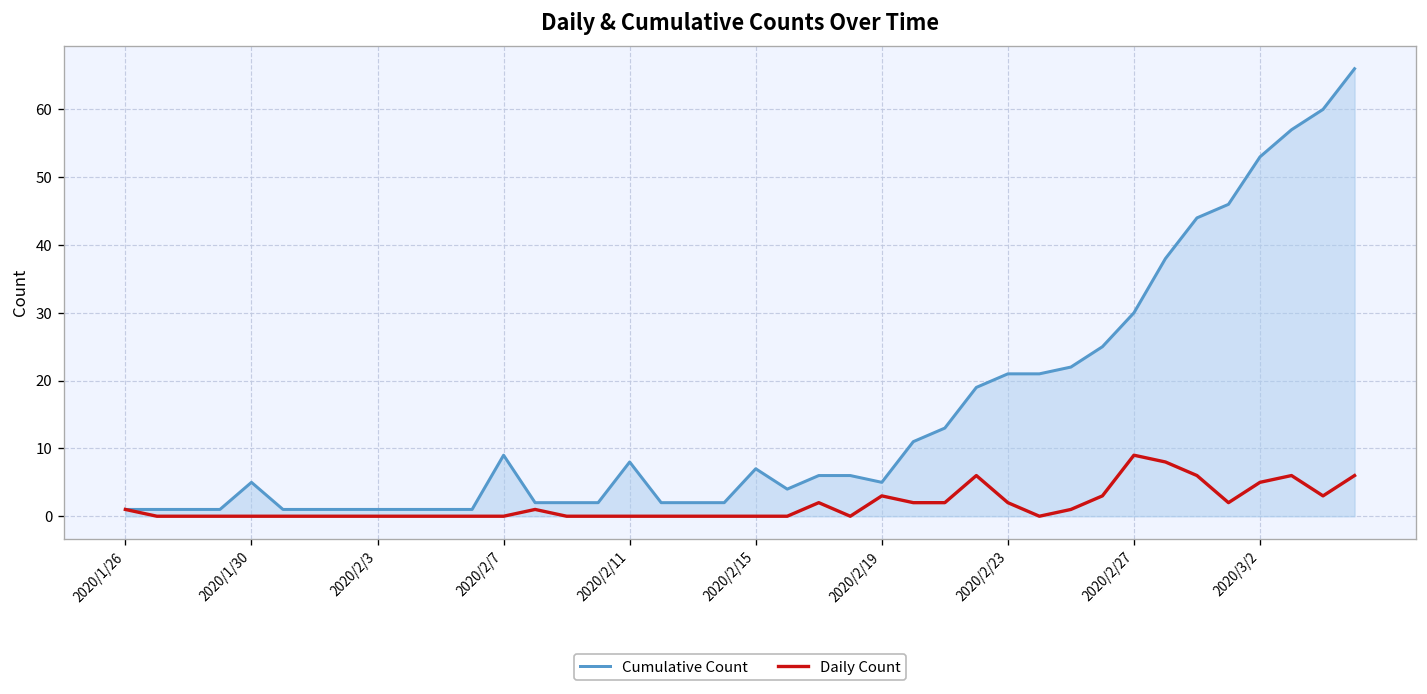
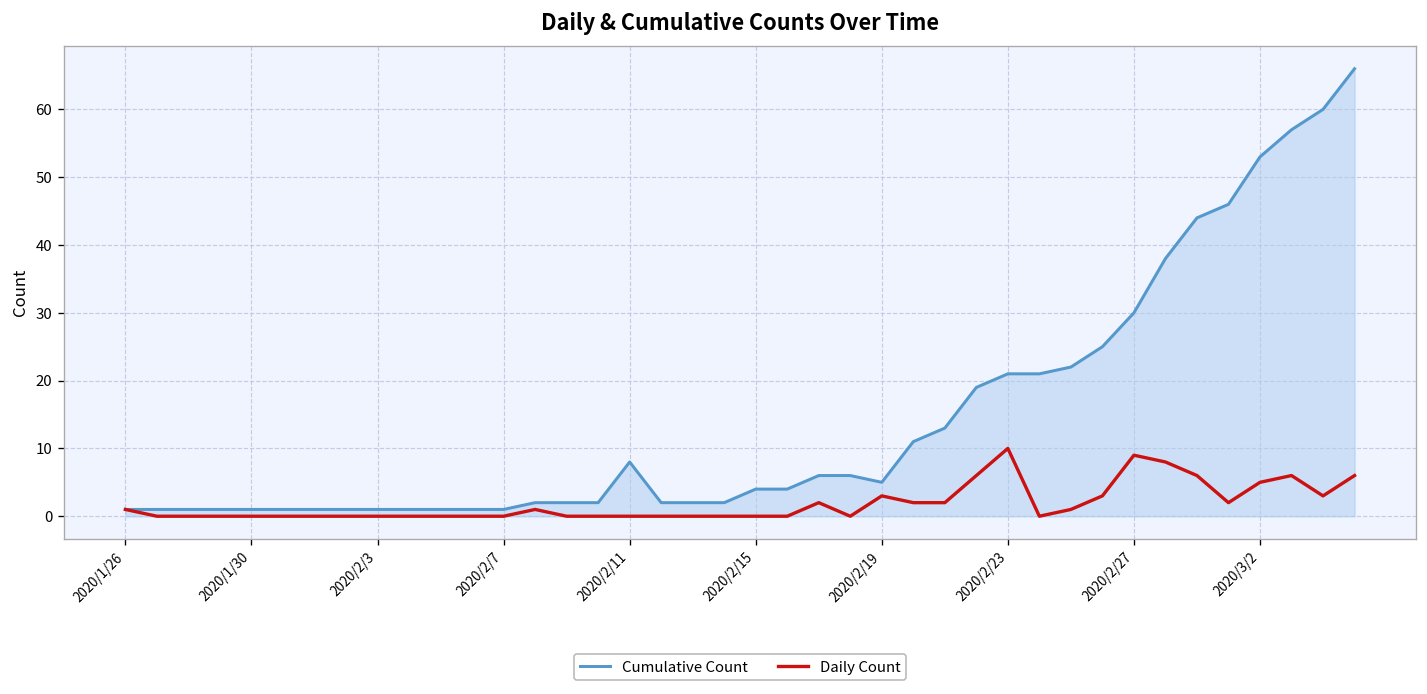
  {
    "Cumulative Count": {
-     "2020/1/30": 5,
+     "2020/1/30": 1,
      "2020/2/3": 1,
-     "2020/2/7": 9,
+     "2020/2/7": 1,
      "2020/2/11": 8,
-     "2020/2/15": 7,
+     "2020/2/15": 4,
      "2020/2/19": 5,
      "2020/2/23": 21,
      "2020/2/27": 30,
      "2020/3/2": 53
    },
    "Daily Count": {
      "2020/1/30": 0,
      "2020/2/3": 0,
      "2020/2/7": 0,
      "2020/2/11": 0,
      "2020/2/15": 0,
      "2020/2/19": 3,
-     "2020/2/23": 2,
+     "2020/2/23": 10,
      "2020/2/27": 9,
      "2020/3/2": 5
    }
  }
